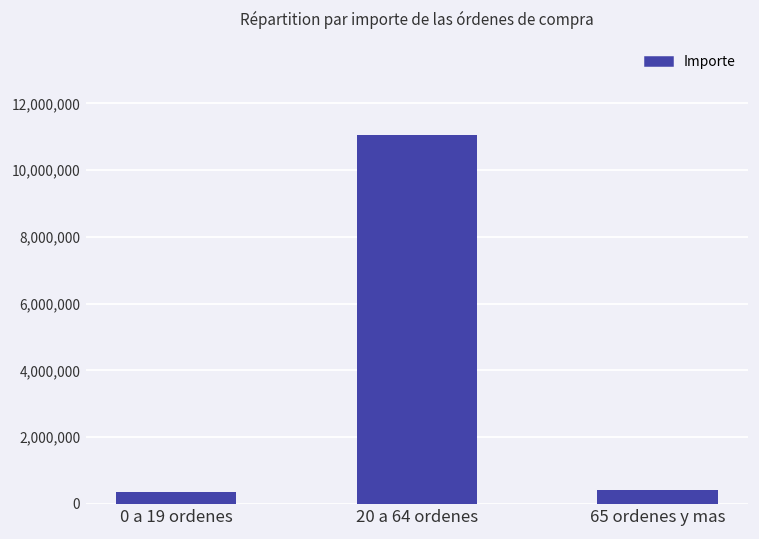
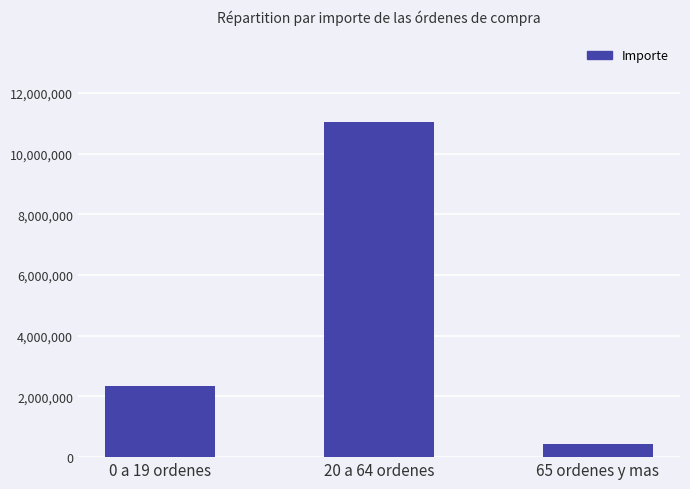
  {
-   "0 a 19 ordenes": "400,000",
+   "0 a 19 ordenes": "2,300,000",
    "20 a 64 ordenes": "11,000,000",
    "65 ordenes y mas": "400,000"
  }
